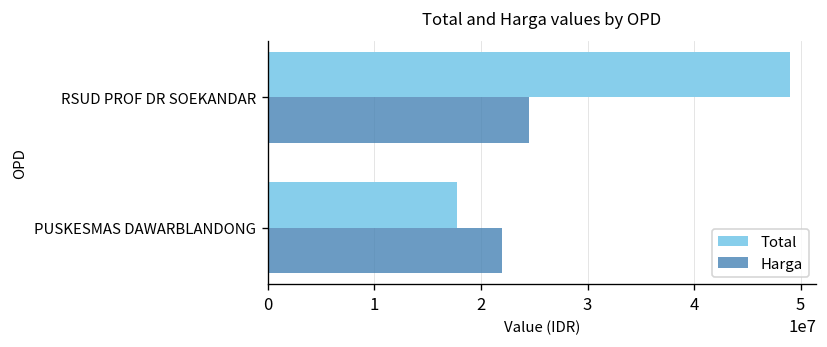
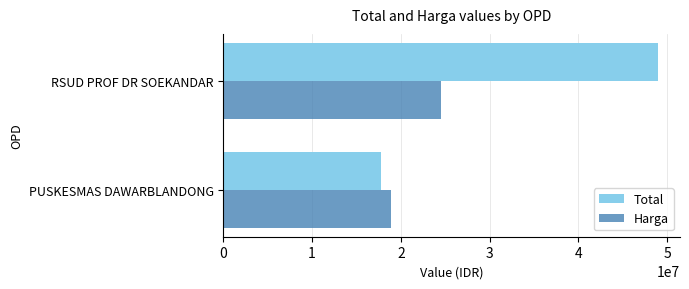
  {
    "Total": {
      "RSUD PROF DR SOEKANDAR": 49000000,
      "PUSKESMAS DAWARBLANDONG": 18000000
    },
    "Harga": {
      "RSUD PROF DR SOEKANDAR": 25000000,
-     "PUSKESMAS DAWARBLANDONG": 22000000
+     "PUSKESMAS DAWARBLANDONG": 19000000
    }
  }
